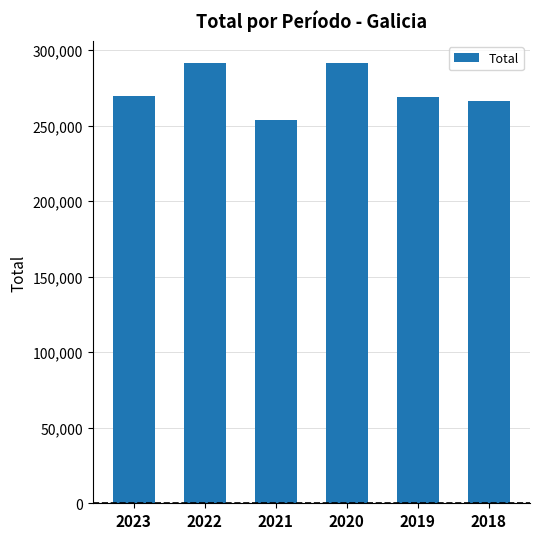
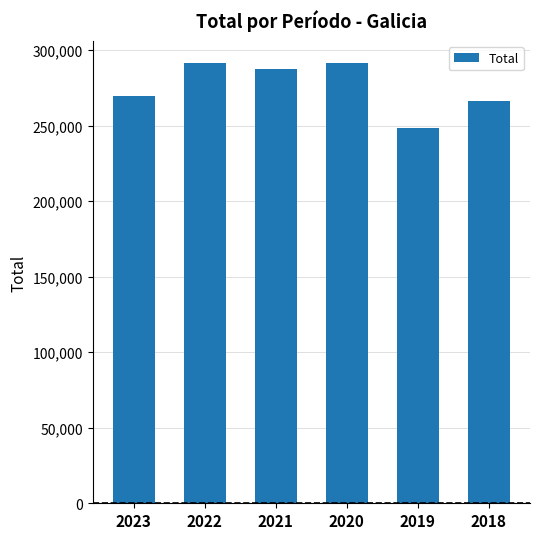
  {
    "2023": "269,000",
    "2022": "291,000",
-   "2021": "253,000",
+   "2021": "288,000",
    "2020": "291,000",
-   "2019": "269,000",
+   "2019": "248,000",
    "2018": "266,000"
  }
